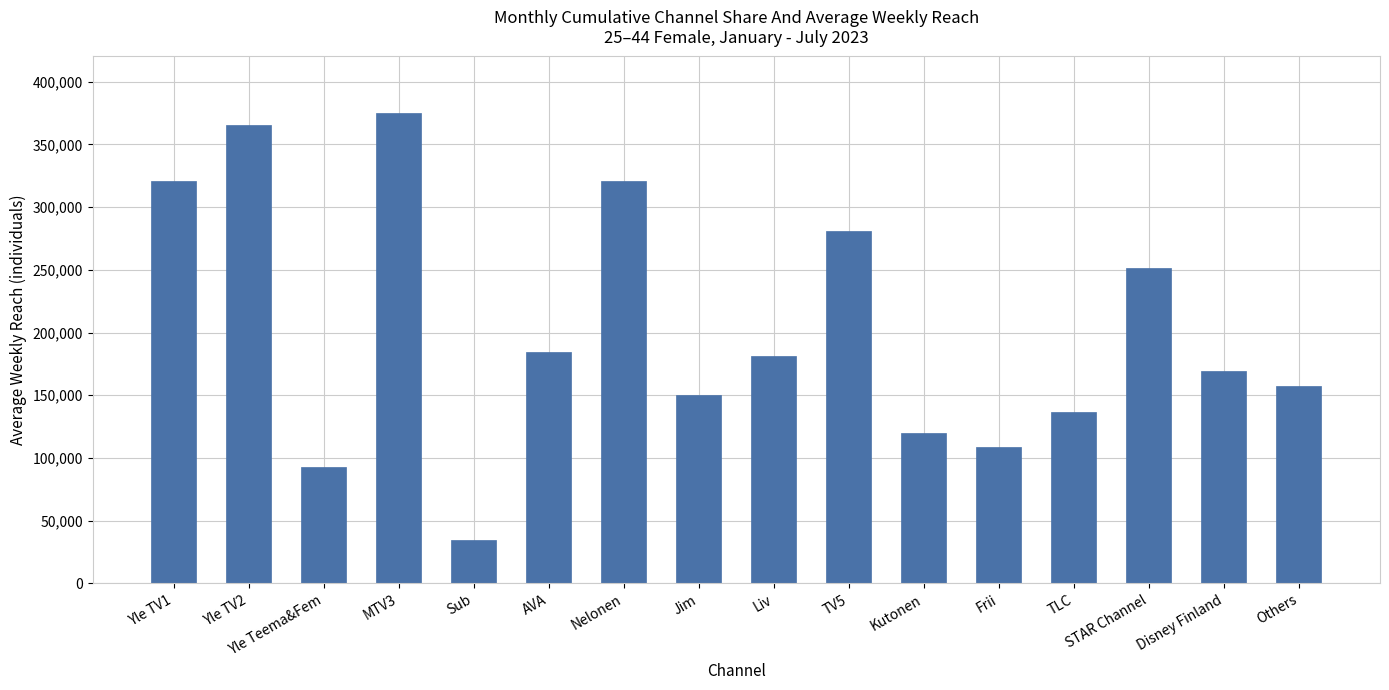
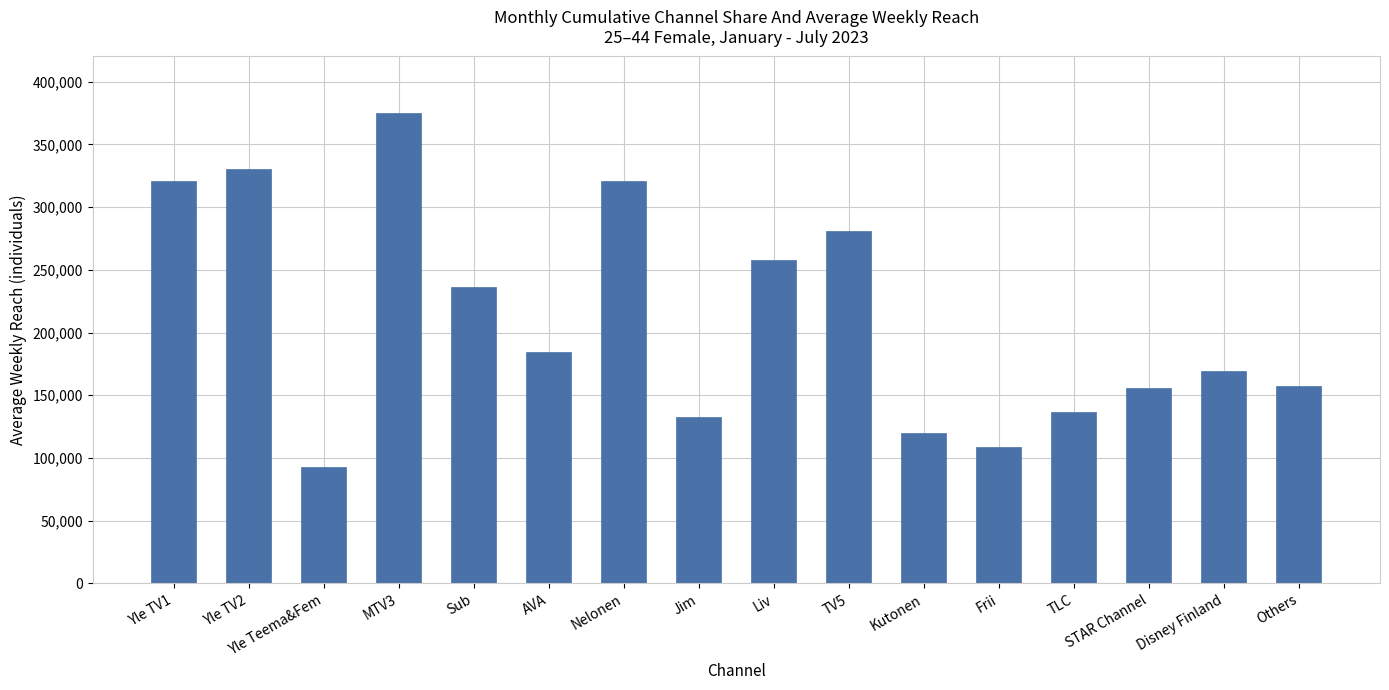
  {
    "Yle TV1": "321,000",
-   "Yle TV2": "366,000",
+   "Yle TV2": "330,000",
    "Yle Teema&Fem": "93,000",
    "MTV3": "375,000",
-   "Sub": "35,000",
+   "Sub": "236,000",
    "AVA": "185,000",
    "Nelonen": "321,000",
-   "Jim": "150,000",
-   "Liv": "181,000",
+   "Jim": "133,000",
+   "Liv": "258,000",
    "TV5": "281,000",
    "Kutonen": "120,000",
    "Frii": "109,000",
    "TLC": "137,000",
-   "STAR Channel": "251,000",
+   "STAR Channel": "156,000",
    "Disney Finland": "169,000",
    "Others": "157,000"
  }
